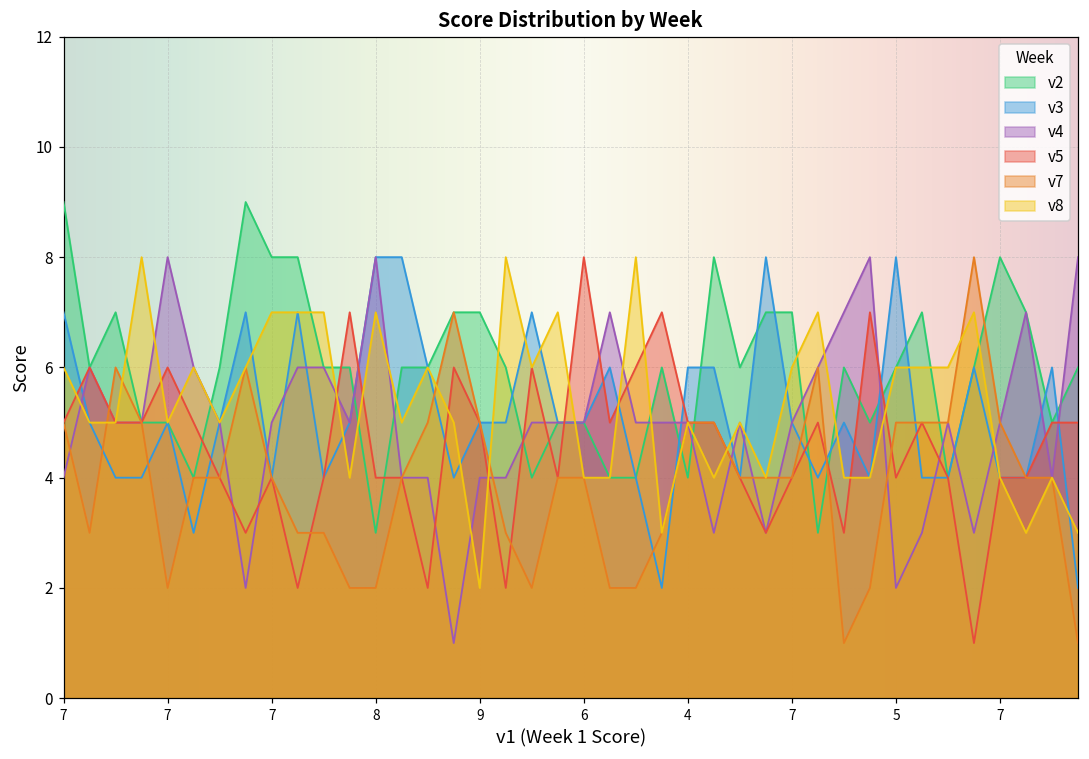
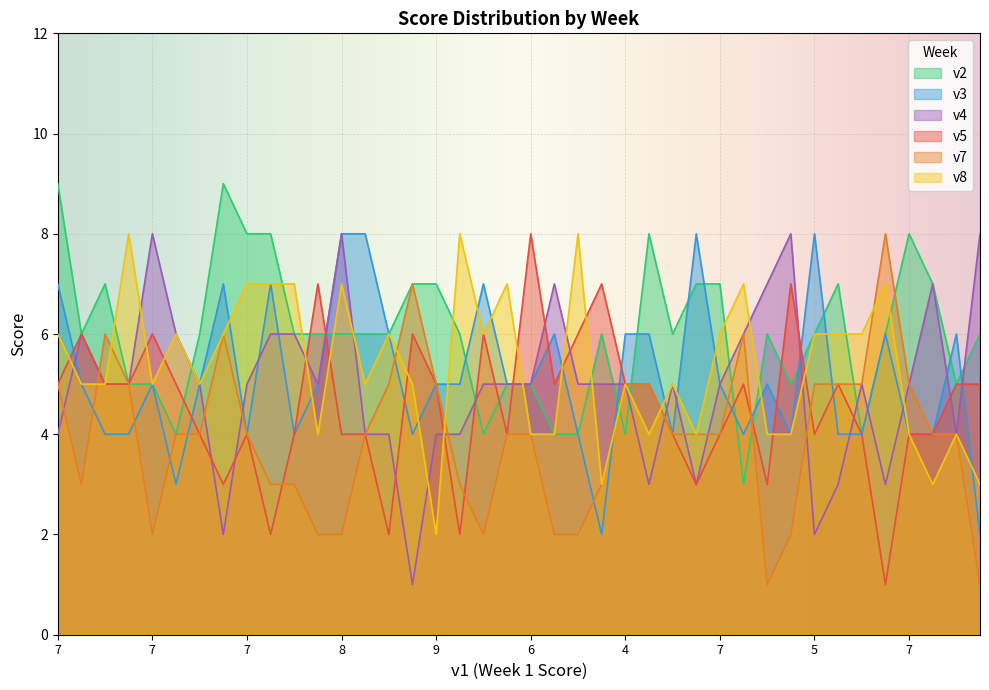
  {
    "v2": {
-     "8": 3,
+     "8": 6,
      "4": 4
    },
    "v3": {
      "4": 6
    }
  }
